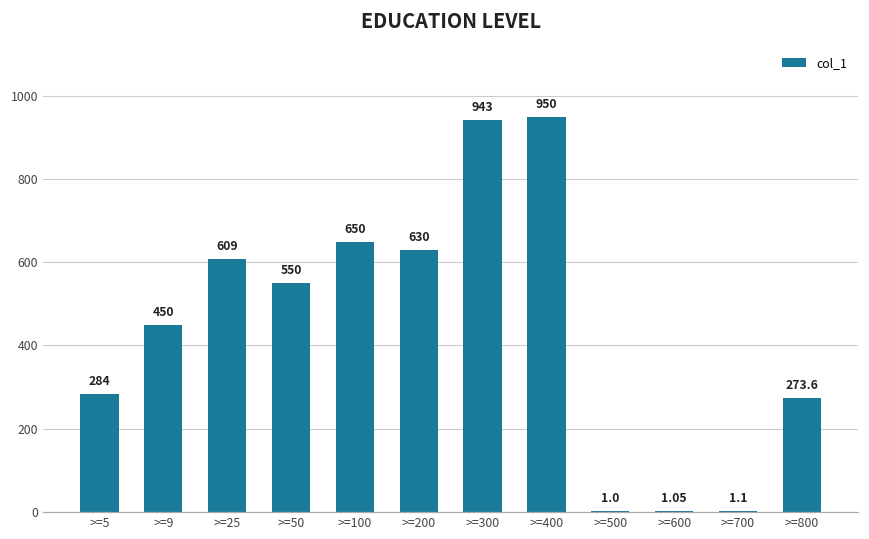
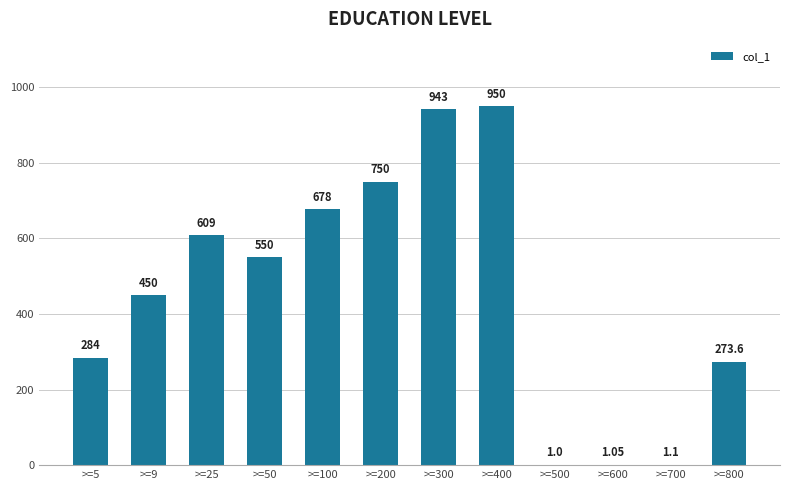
  {
    ">=5": 284,
    ">=9": 450,
    ">=25": 609,
    ">=50": 550,
-   ">=100": 650,
-   ">=200": 630,
+   ">=100": 678,
+   ">=200": 750,
    ">=300": 943,
    ">=400": 950,
    ">=500": 1.0,
    ">=600": 1.05,
    ">=700": 1.1,
    ">=800": 273.6
  }
